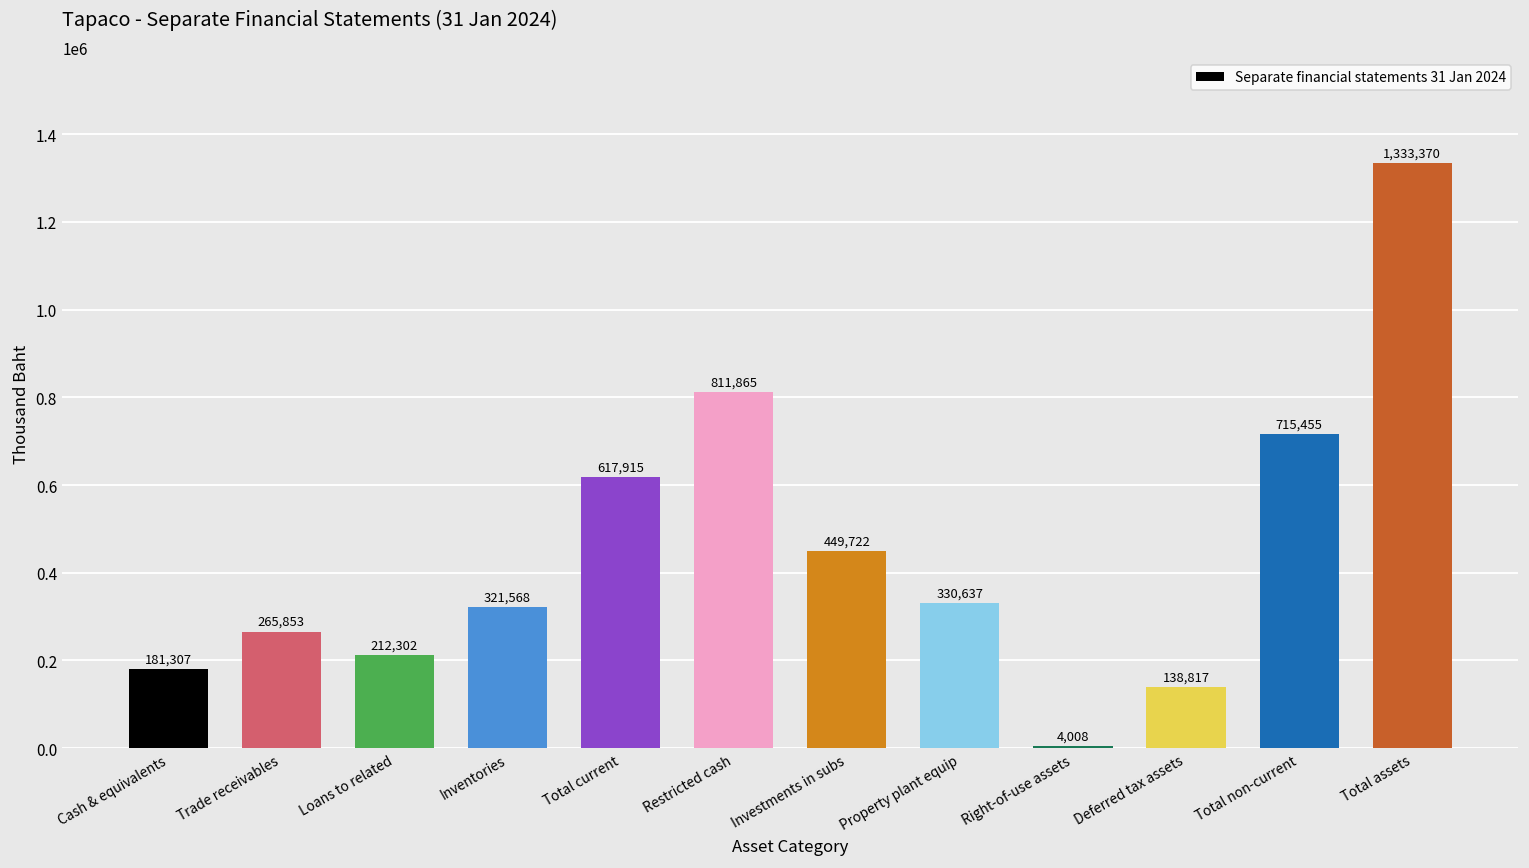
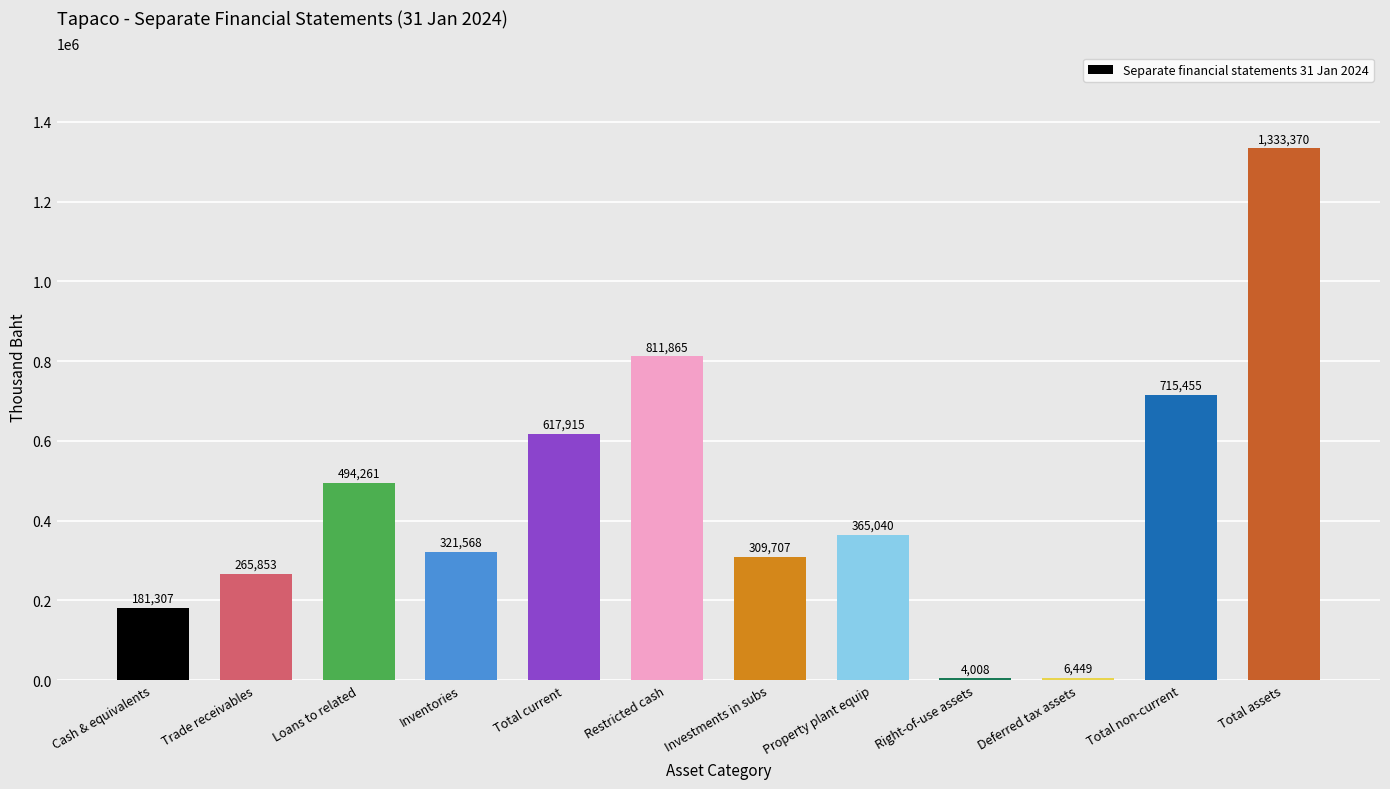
  {
    "Cash & equivalents": "181,307",
    "Trade receivables": "265,853",
-   "Loans to related": "212,302",
+   "Loans to related": "494,261",
    "Inventories": "321,568",
    "Total current": "617,915",
    "Restricted cash": "811,865",
-   "Investments in subs": "449,722",
-   "Property plant equip": "330,637",
+   "Investments in subs": "309,707",
+   "Property plant equip": "365,040",
    "Right-of-use assets": "4,008",
-   "Deferred tax assets": "138,817",
+   "Deferred tax assets": "6,449",
    "Total non-current": "715,455",
    "Total assets": "1,333,370"
  }
